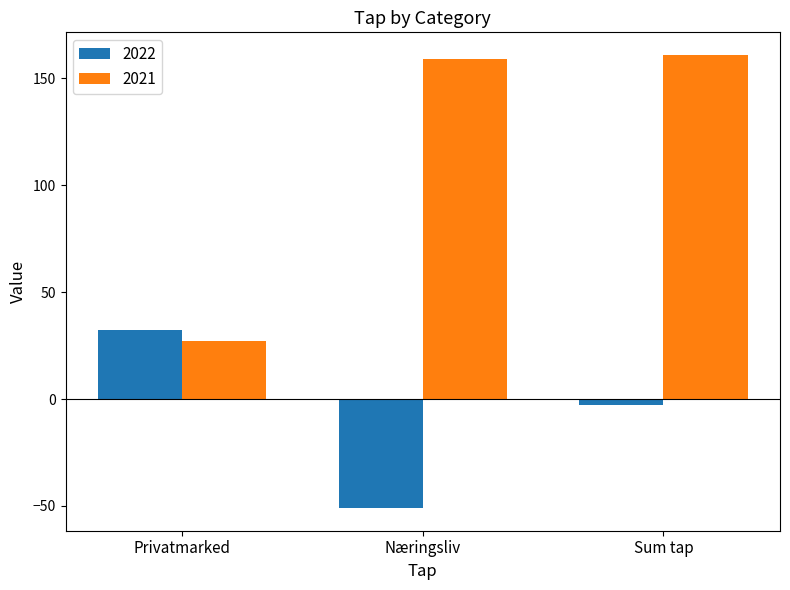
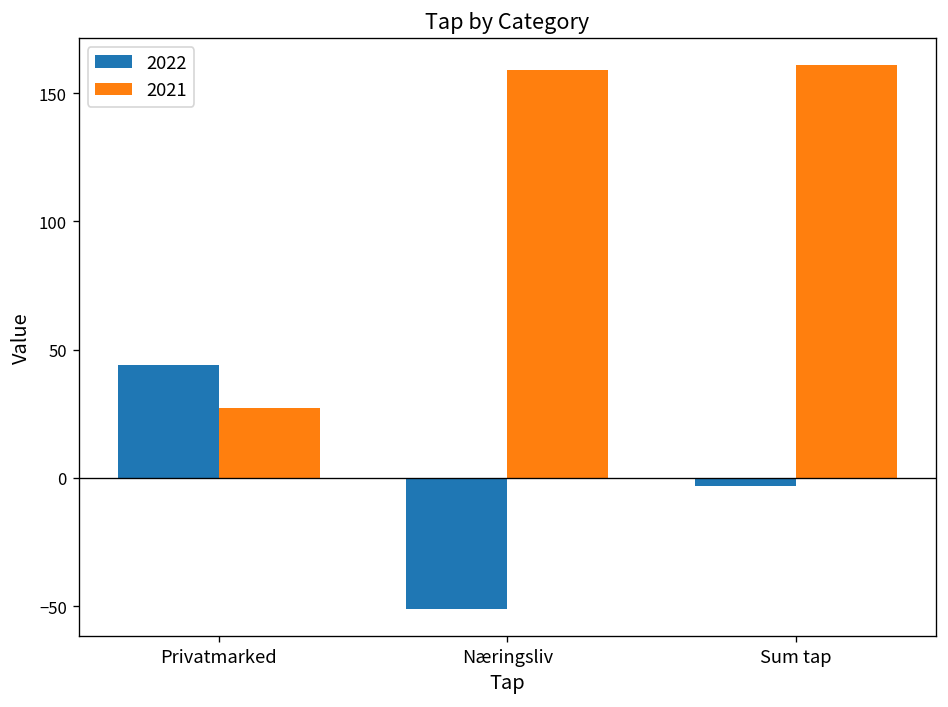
  {
    "2022": {
-     "Privatmarked": 32,
+     "Privatmarked": 44,
      "Næringsliv": -51,
      "Sum tap": -3
    },
    "2021": {
      "Privatmarked": 27,
      "Næringsliv": 159,
      "Sum tap": 161
    }
  }
